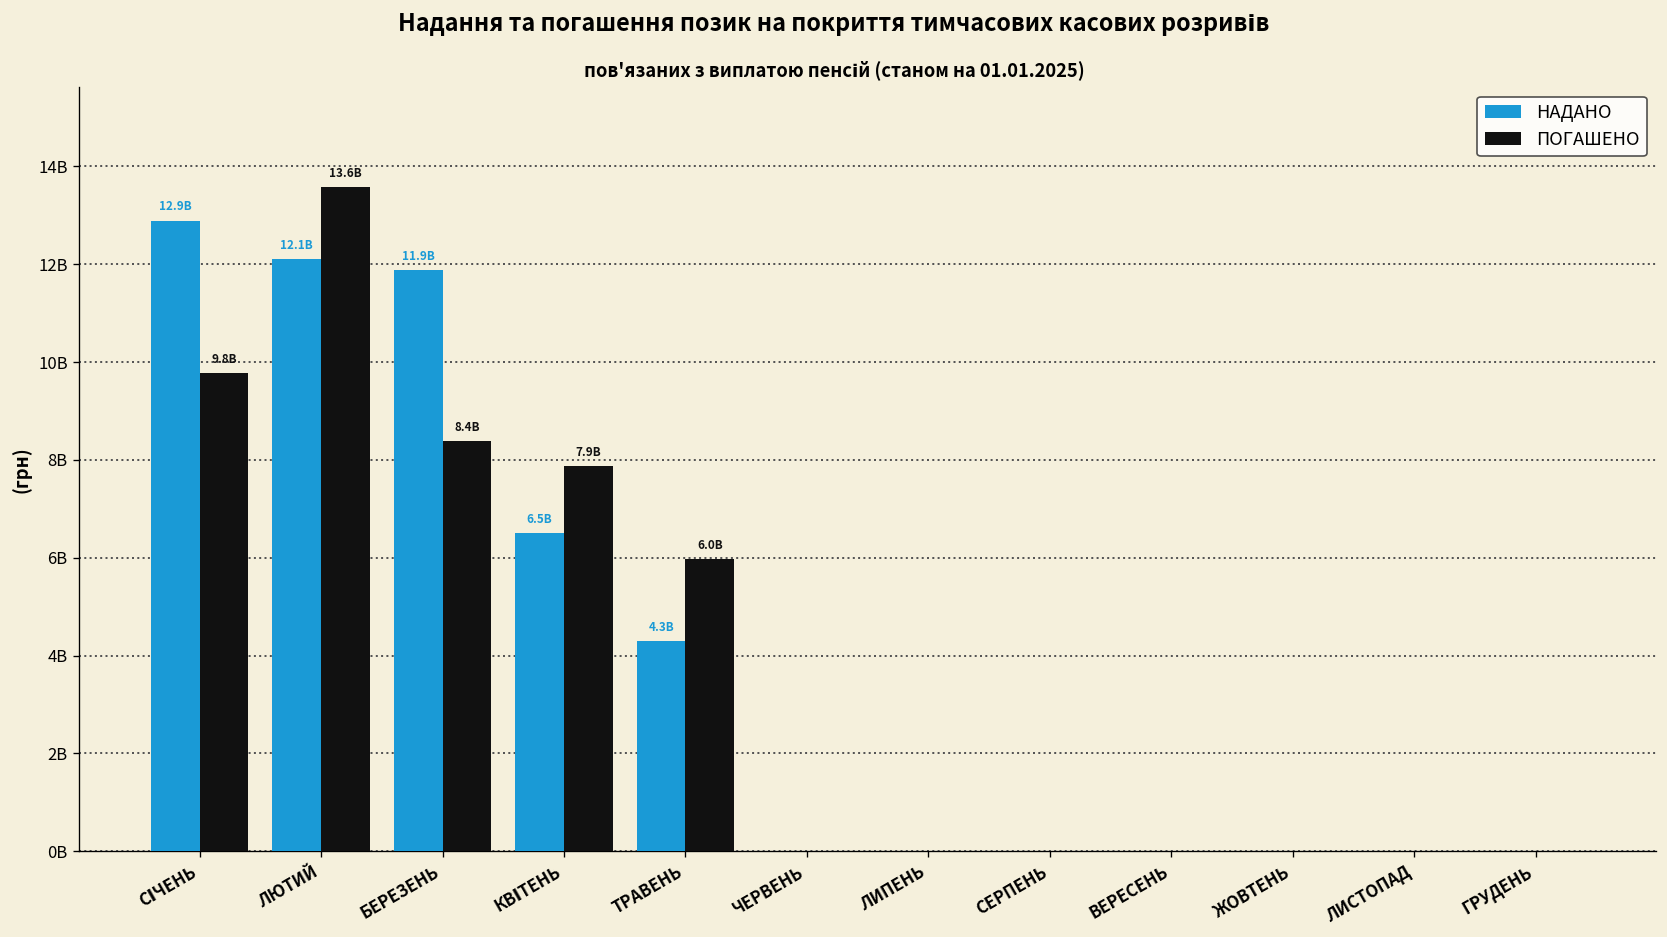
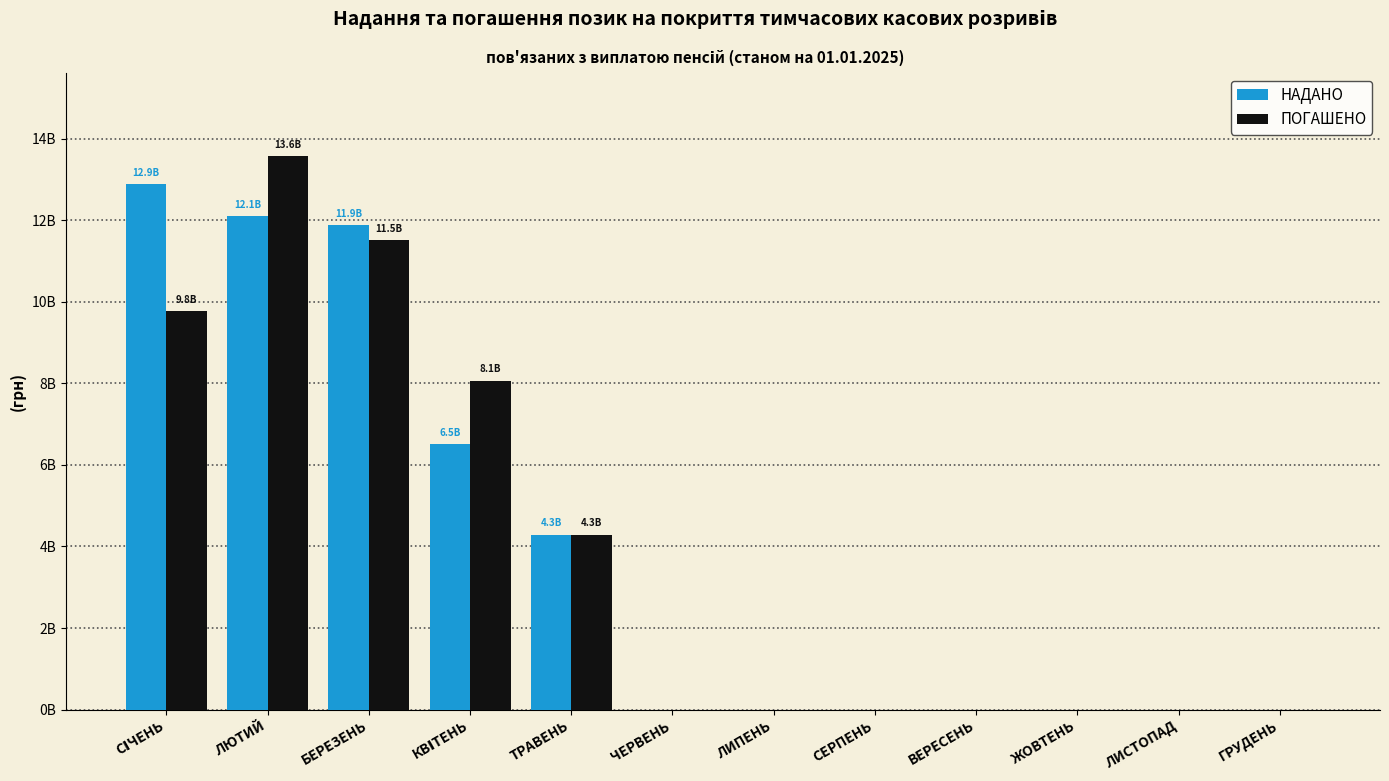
  {
    "НАДАНО": {
      "СІЧЕНЬ": "12.9B",
      "ЛЮТИЙ": "12.1B",
      "БЕРЕЗЕНЬ": "11.9B",
      "КВІТЕНЬ": "6.5B",
      "ТРАВЕНЬ": "4.3B"
    },
    "ПОГАШЕНО": {
      "СІЧЕНЬ": "9.8B",
      "ЛЮТИЙ": "13.6B",
-     "БЕРЕЗЕНЬ": "8.4B",
-     "КВІТЕНЬ": "7.9B",
-     "ТРАВЕНЬ": "6.0B"
+     "БЕРЕЗЕНЬ": "11.5B",
+     "КВІТЕНЬ": "8.1B",
+     "ТРАВЕНЬ": "4.3B"
    }
  }
